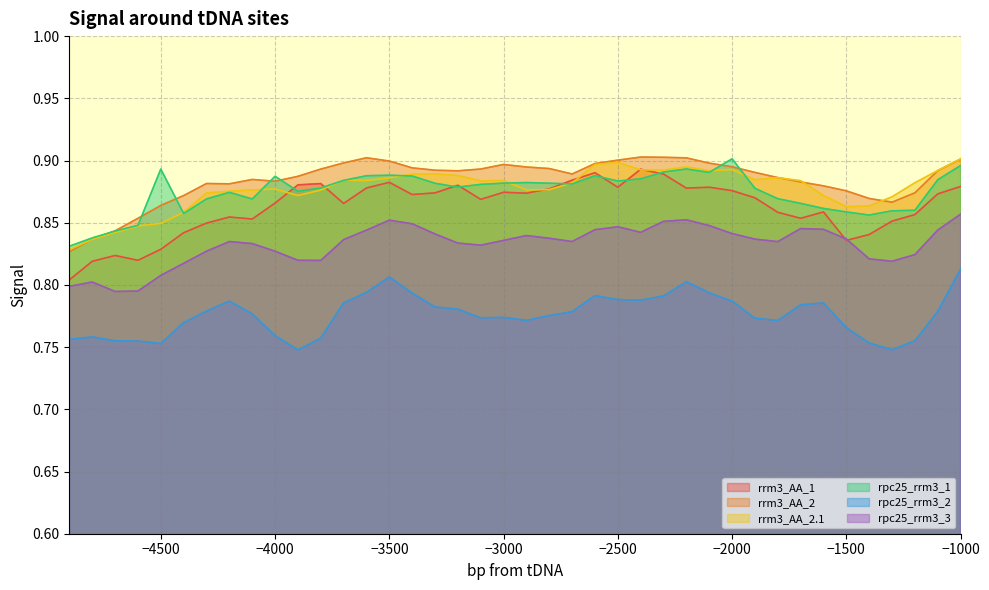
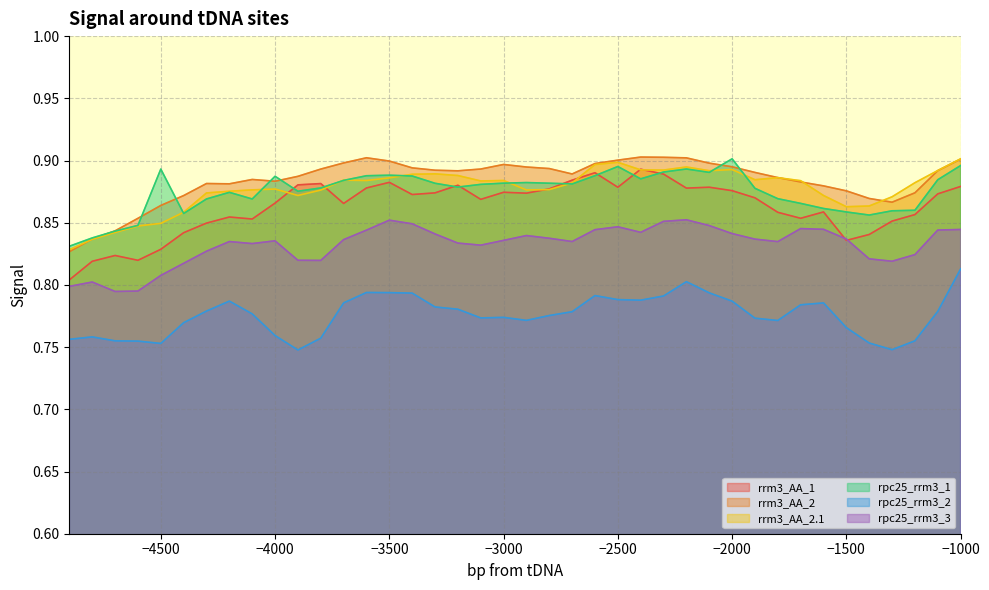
  {
    "rpc25_rrm3_1": {
      "−4500": 0.893,
      "−4000": 0.887,
      "−3500": 0.888,
      "−3000": 0.882,
-     "−2500": 0.883,
+     "−2500": 0.895,
      "−2000": 0.901,
      "−1500": 0.859,
      "−1000": 0.896
    },
    "rpc25_rrm3_2": {
      "−4500": 0.753,
      "−4000": 0.759,
-     "−3500": 0.806,
+     "−3500": 0.794,
      "−3000": 0.774,
      "−2500": 0.788,
      "−2000": 0.787,
      "−1500": 0.766,
      "−1000": 0.813
    },
    "rpc25_rrm3_3": {
      "−4500": 0.808,
-     "−4000": 0.827,
+     "−4000": 0.835,
      "−3500": 0.852,
      "−3000": 0.836,
      "−2500": 0.847,
      "−2000": 0.841,
-     "−1000": 0.857
+     "−1000": 0.845
    }
  }
